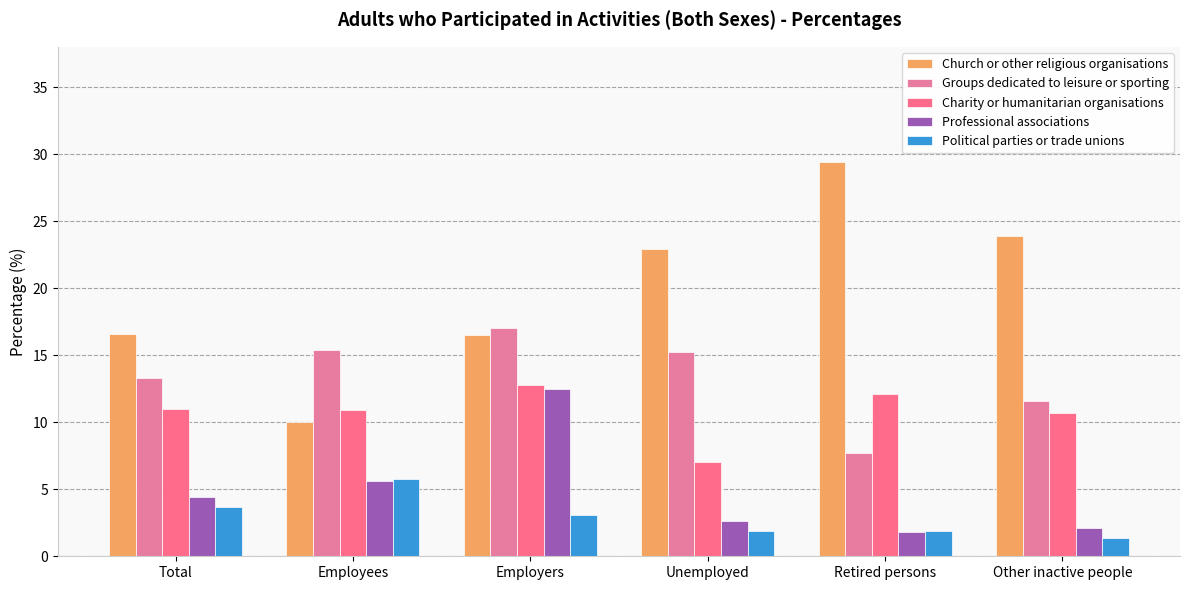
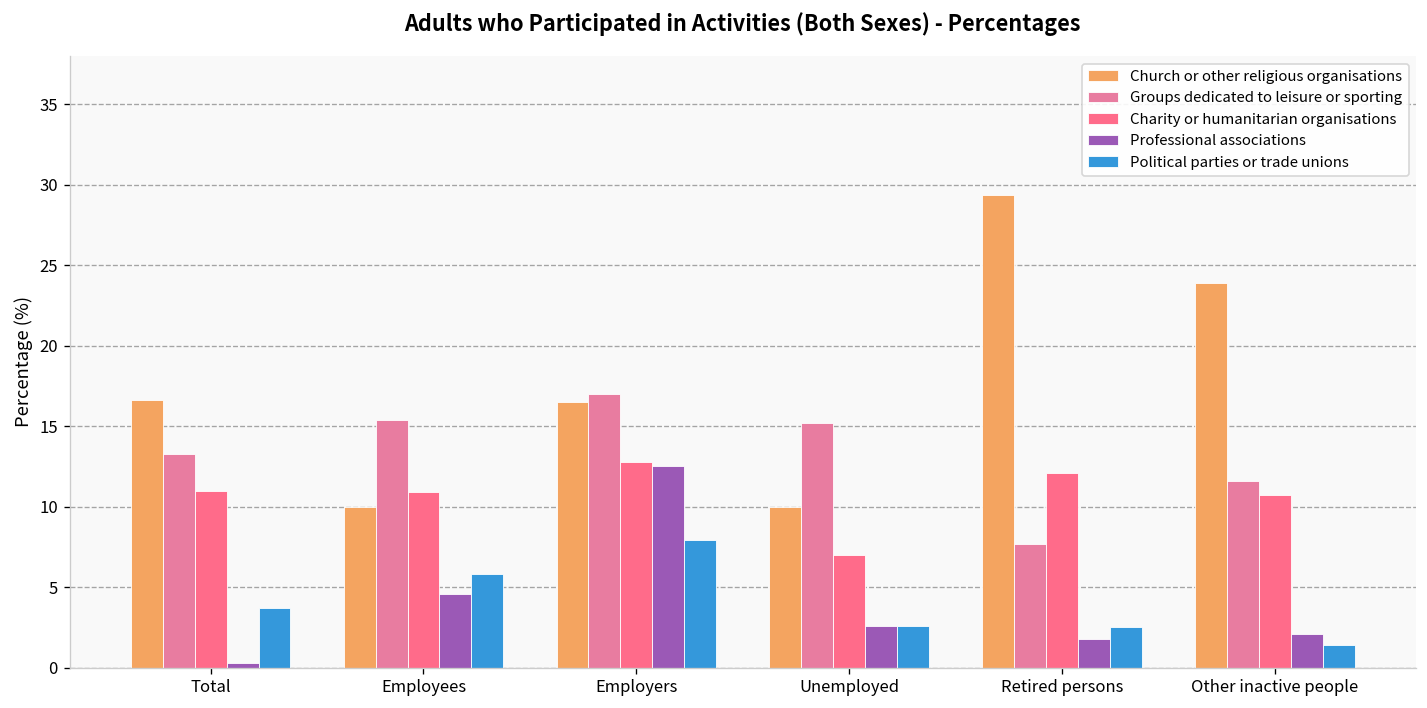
  {
    "Church or other religious organisations": {
      "Total": 16.6,
      "Employees": 10.0,
      "Employers": 16.5,
-     "Unemployed": 22.9,
+     "Unemployed": 10.0,
      "Retired persons": 29.4,
      "Other inactive people": 23.9
    },
    "Professional associations": {
-     "Total": 4.4,
-     "Employees": 5.6,
+     "Total": 0.3,
+     "Employees": 4.6,
      "Employers": 12.5,
      "Unemployed": 2.6,
      "Retired persons": 1.8,
      "Other inactive people": 2.1
    },
    "Political parties or trade unions": {
      "Total": 3.7,
      "Employees": 5.8,
-     "Employers": 3.1,
-     "Unemployed": 1.9,
-     "Retired persons": 1.9,
+     "Employers": 7.9,
+     "Unemployed": 2.6,
+     "Retired persons": 2.5,
      "Other inactive people": 1.4
    }
  }
